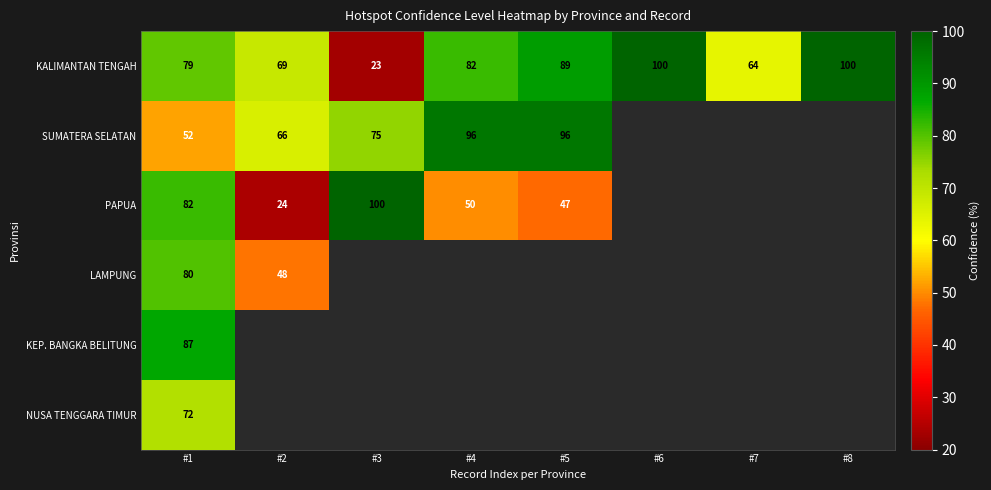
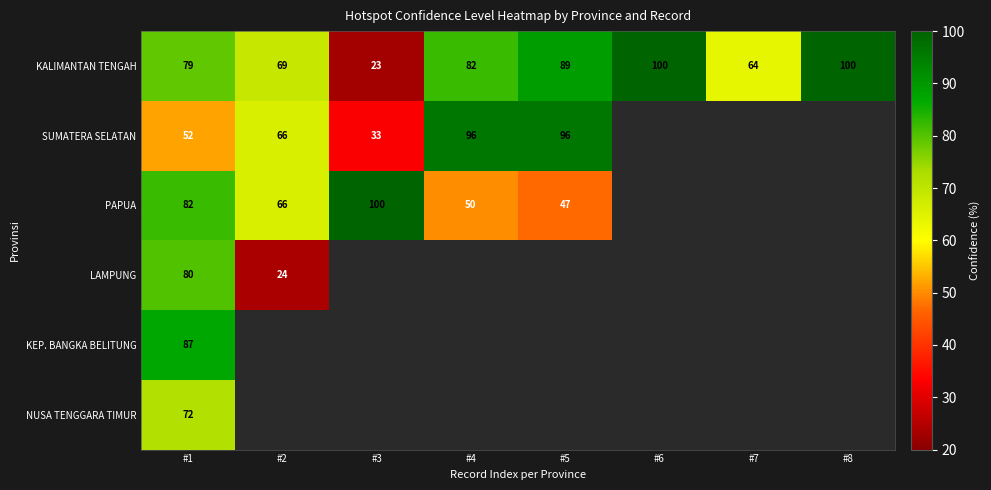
  {
    "KALIMANTAN TENGAH": {
      "#1": 79,
      "#2": 69,
      "#3": 23,
      "#4": 82,
      "#5": 89,
      "#6": 100,
      "#7": 64,
      "#8": 100
    },
    "SUMATERA SELATAN": {
      "#1": 52,
      "#2": 66,
-     "#3": 75,
+     "#3": 33,
      "#4": 96,
      "#5": 96
    },
    "PAPUA": {
      "#1": 82,
-     "#2": 24,
+     "#2": 66,
      "#3": 100,
      "#4": 50,
      "#5": 47
    },
    "LAMPUNG": {
      "#1": 80,
-     "#2": 48
+     "#2": 24
    },
    "KEP. BANGKA BELITUNG": {
      "#1": 87
    },
    "NUSA TENGGARA TIMUR": {
      "#1": 72
    }
  }
